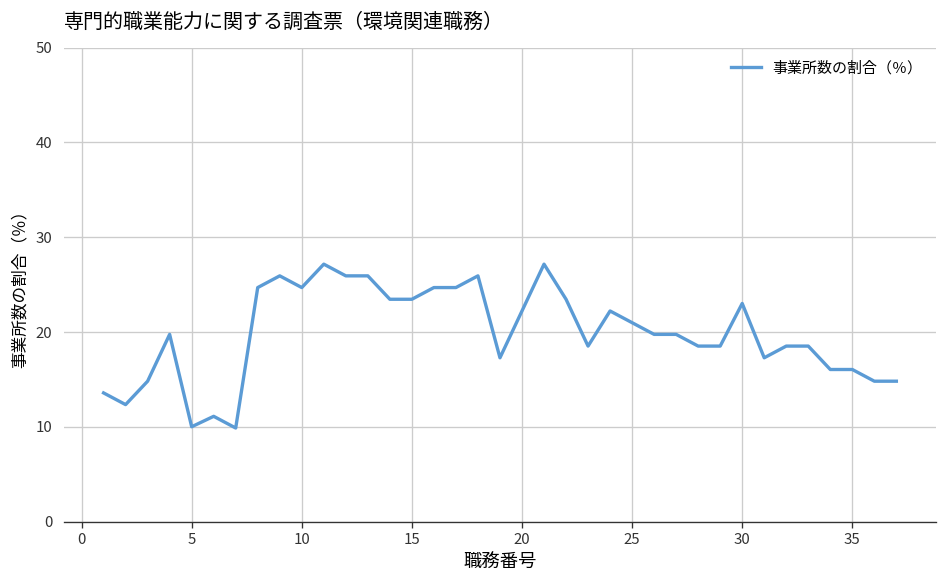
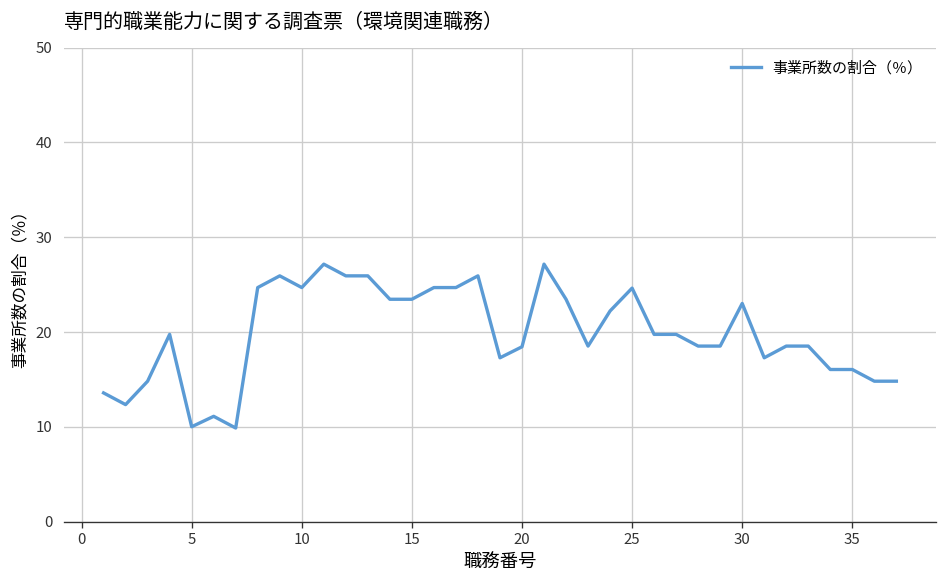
  {
    "5": 10,
    "10": 25,
    "15": 23,
-   "20": 22,
-   "25": 21,
+   "20": 18,
+   "25": 25,
    "30": 23,
    "35": 16
  }
